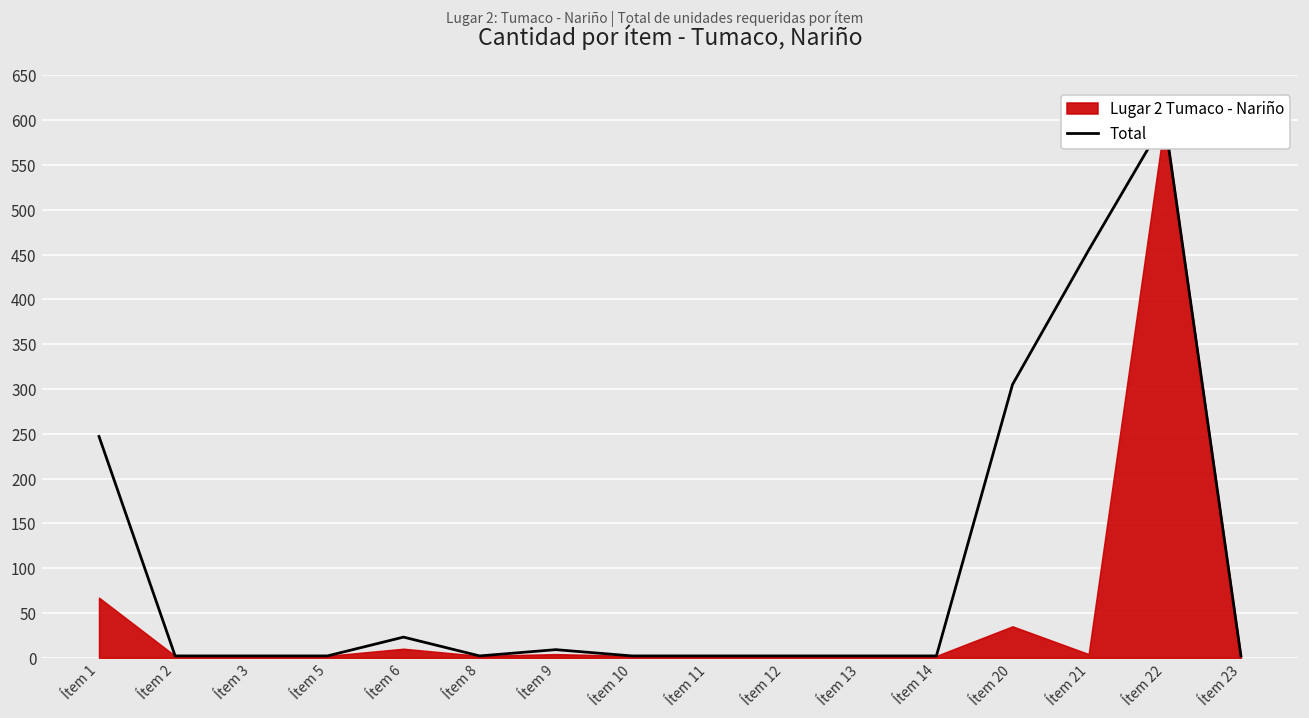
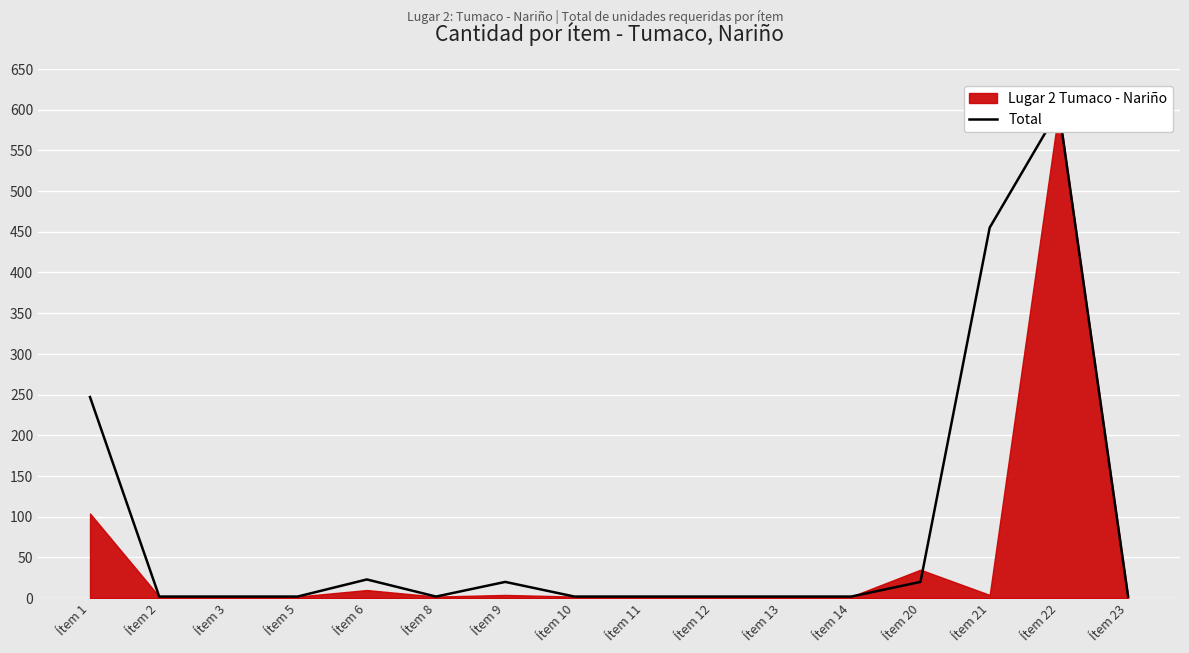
  {
    "Lugar 2 Tumaco - Nariño": {
-     "Ítem 1": 70,
+     "Ítem 1": 100,
      "Ítem 6": 10,
      "Ítem 9": 0,
      "Ítem 20": 40,
      "Ítem 21": 0
    },
    "Total": {
      "Ítem 1": 250,
      "Ítem 6": 20,
-     "Ítem 9": 10,
-     "Ítem 20": 310,
+     "Ítem 9": 20,
+     "Ítem 20": 20,
      "Ítem 21": 460
    }
  }
